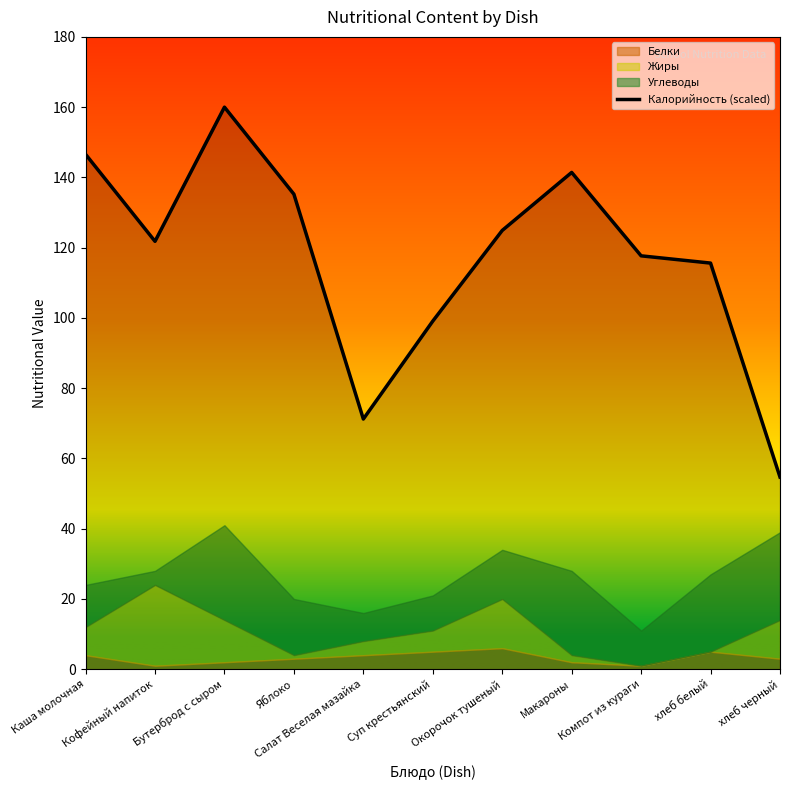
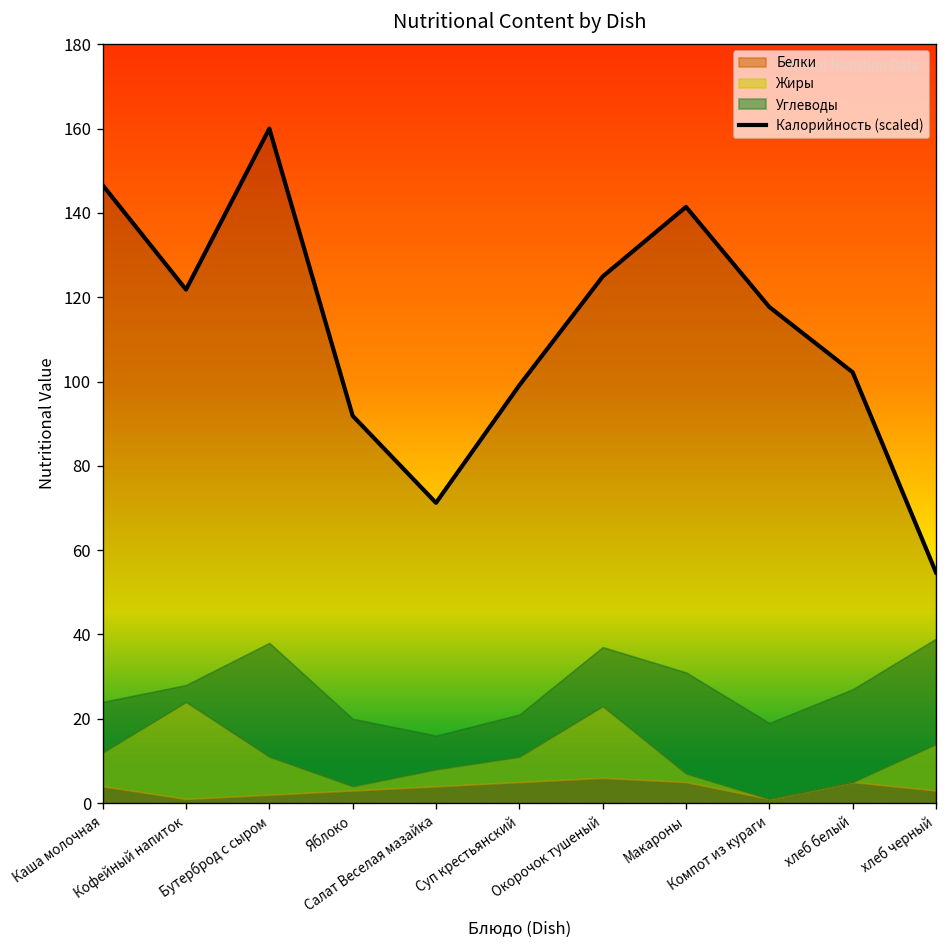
  {
    "Калорийность (scaled)": {
      "Каша молочная": 147,
      "Кофейный напиток": 122,
      "Бутерброд с сыром": 160,
-     "Яблоко": 135,
+     "Яблоко": 92,
      "Салат Веселая мазайка": 71,
      "Суп крестьянский": 99,
      "Окорочок тушеный": 125,
      "Макароны": 141,
      "Компот из кураги": 118,
-     "хлеб белый": 116,
+     "хлеб белый": 102,
      "хлеб черный": 55
    },
    "Белки": {
      "Каша молочная": 4,
      "Кофейный напиток": 1,
      "Бутерброд с сыром": 2,
      "Яблоко": 3,
      "Салат Веселая мазайка": 4,
      "Суп крестьянский": 5,
      "Окорочок тушеный": 6,
-     "Макароны": 2,
+     "Макароны": 5,
      "хлеб черный": 3
    },
    "Жиры": {
      "Каша молочная": 8,
      "Кофейный напиток": 23,
-     "Бутерброд с сыром": 12,
+     "Бутерброд с сыром": 9,
      "Яблоко": 1,
      "Салат Веселая мазайка": 4,
      "Суп крестьянский": 6,
-     "Окорочок тушеный": 14,
+     "Окорочок тушеный": 17,
      "Макароны": 2,
      "хлеб черный": 11
    },
    "Углеводы": {
      "Каша молочная": 12,
      "Кофейный напиток": 4,
      "Бутерброд с сыром": 27,
      "Яблоко": 16,
      "Салат Веселая мазайка": 8,
      "Суп крестьянский": 10,
      "Окорочок тушеный": 14,
      "Макароны": 24,
-     "Компот из кураги": 10,
+     "Компот из кураги": 18,
      "хлеб белый": 22,
      "хлеб черный": 25
    }
  }
